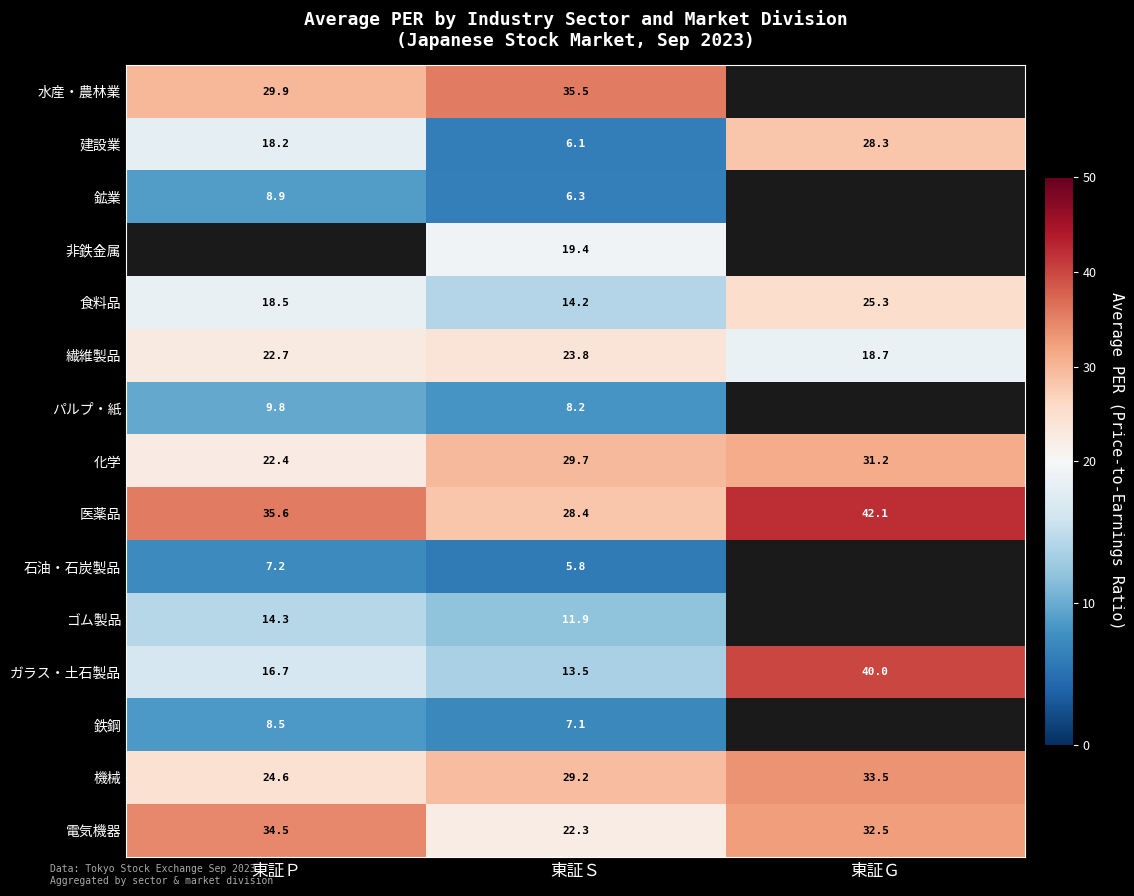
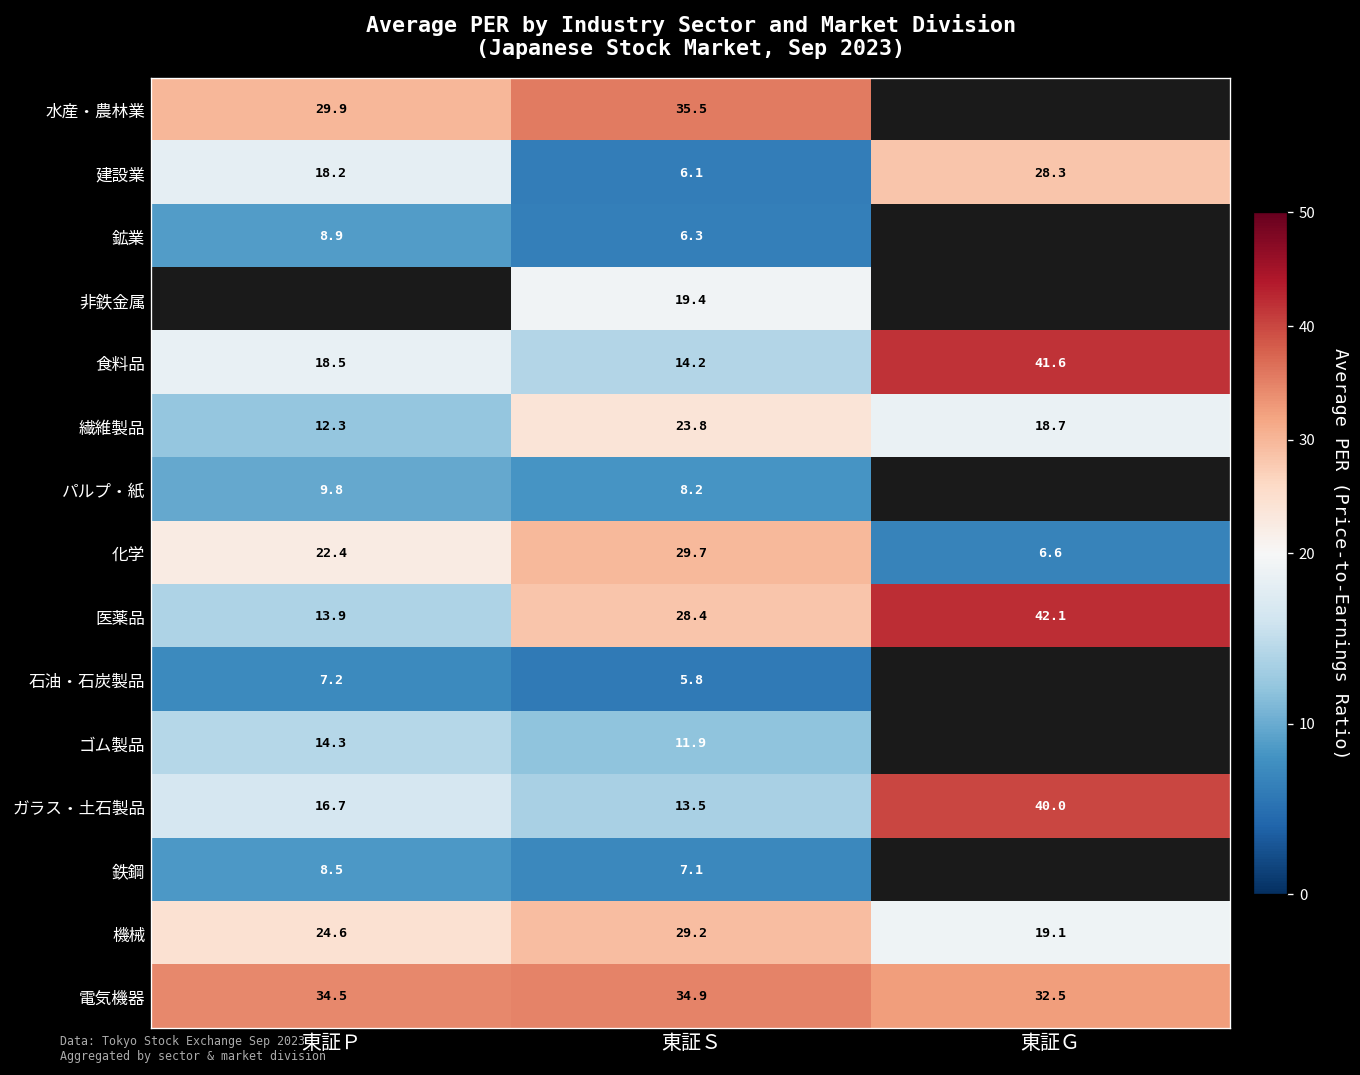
  {
    "水産・農林業": {
      "東証Ｐ": 29.9,
      "東証Ｓ": 35.5
    },
    "建設業": {
      "東証Ｐ": 18.2,
      "東証Ｓ": 6.1,
      "東証Ｇ": 28.3
    },
    "鉱業": {
      "東証Ｐ": 8.9,
      "東証Ｓ": 6.3
    },
    "非鉄金属": {
      "東証Ｓ": 19.4
    },
    "食料品": {
      "東証Ｐ": 18.5,
      "東証Ｓ": 14.2,
-     "東証Ｇ": 25.3
+     "東証Ｇ": 41.6
    },
    "繊維製品": {
-     "東証Ｐ": 22.7,
+     "東証Ｐ": 12.3,
      "東証Ｓ": 23.8,
      "東証Ｇ": 18.7
    },
    "パルプ・紙": {
      "東証Ｐ": 9.8,
      "東証Ｓ": 8.2
    },
    "化学": {
      "東証Ｐ": 22.4,
      "東証Ｓ": 29.7,
-     "東証Ｇ": 31.2
+     "東証Ｇ": 6.6
    },
    "医薬品": {
-     "東証Ｐ": 35.6,
+     "東証Ｐ": 13.9,
      "東証Ｓ": 28.4,
      "東証Ｇ": 42.1
    },
    "石油・石炭製品": {
      "東証Ｐ": 7.2,
      "東証Ｓ": 5.8
    },
    "ゴム製品": {
      "東証Ｐ": 14.3,
      "東証Ｓ": 11.9
    },
    "ガラス・土石製品": {
      "東証Ｐ": 16.7,
      "東証Ｓ": 13.5,
      "東証Ｇ": 40.0
    },
    "鉄鋼": {
      "東証Ｐ": 8.5,
      "東証Ｓ": 7.1
    },
    "機械": {
      "東証Ｐ": 24.6,
      "東証Ｓ": 29.2,
-     "東証Ｇ": 33.5
+     "東証Ｇ": 19.1
    },
    "電気機器": {
      "東証Ｐ": 34.5,
-     "東証Ｓ": 22.3,
+     "東証Ｓ": 34.9,
      "東証Ｇ": 32.5
    }
  }
